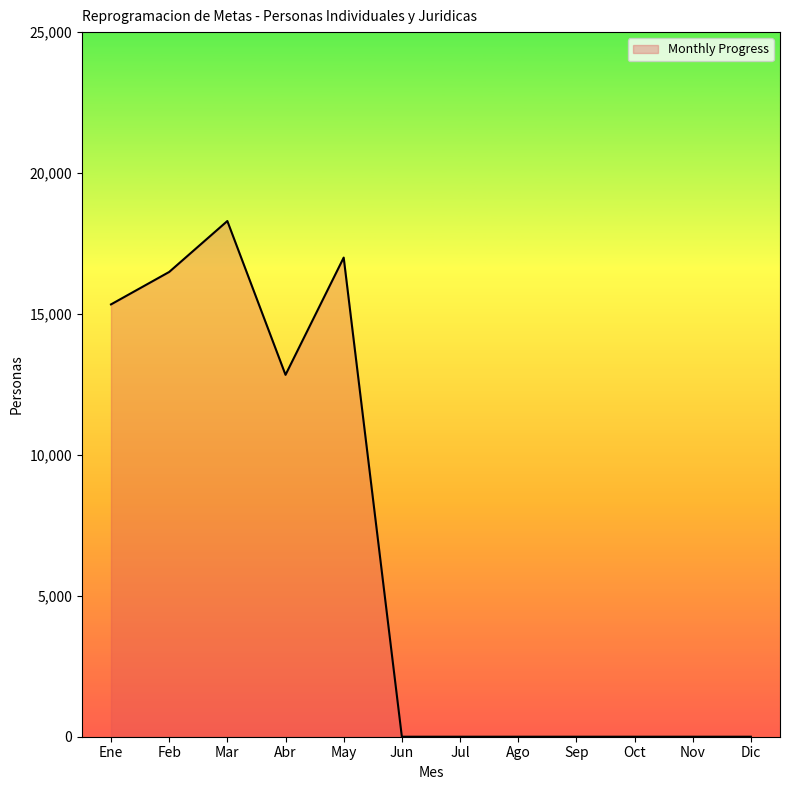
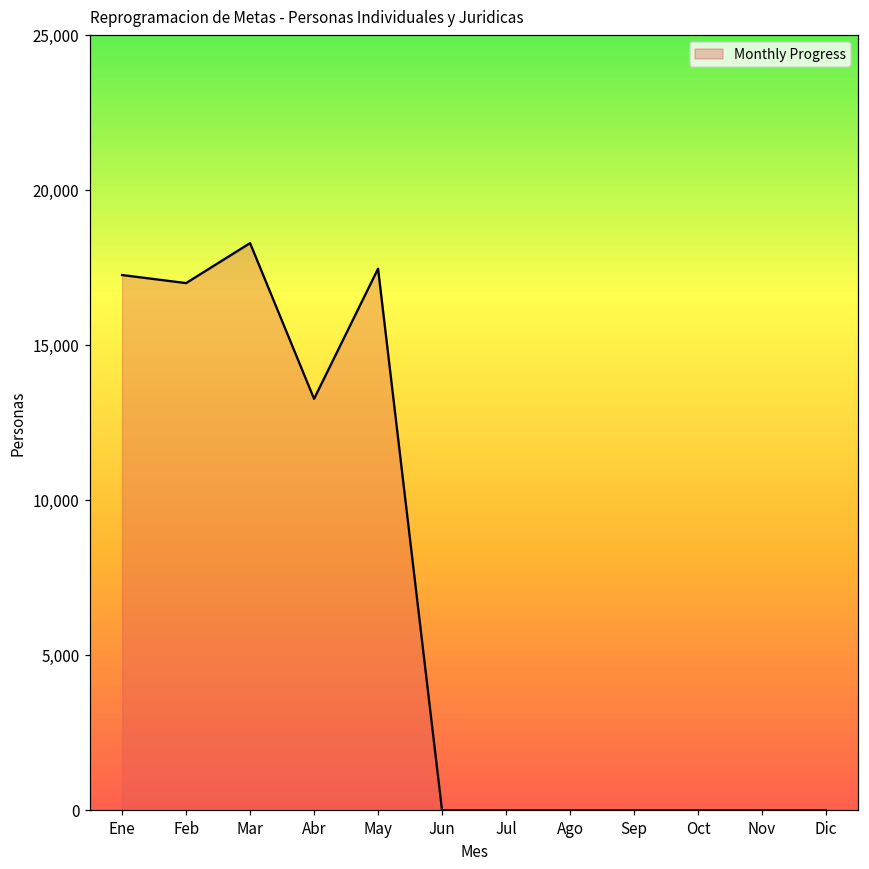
  {
-   "Ene": "15,300",
-   "Feb": "16,500",
+   "Ene": "17,300",
+   "Feb": "17,000",
    "Mar": "18,300",
-   "Abr": "12,800",
-   "May": "17,000",
+   "Abr": "13,300",
+   "May": "17,500",
    "Jun": "0",
    "Jul": "0",
    "Ago": "0",
    "Sep": "0",
    "Oct": "0",
    "Nov": "0",
    "Dic": "0"
  }
